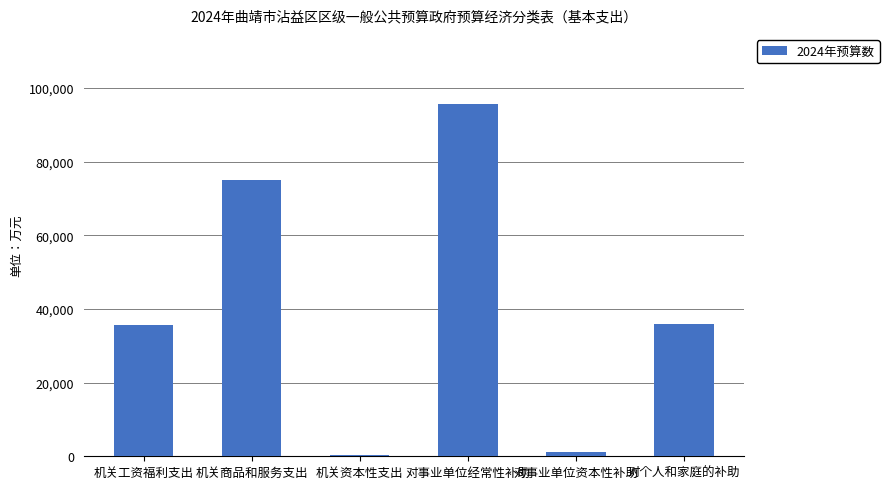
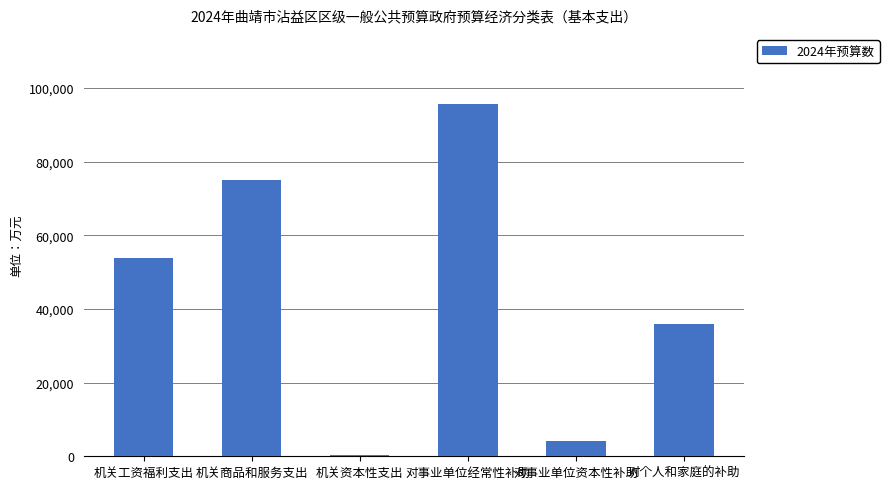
  {
-   "机关工资福利支出": "36,000",
+   "机关工资福利支出": "54,000",
    "机关商品和服务支出": "75,000",
    "对事业单位经常性补助": "96,000",
-   "对事业单位资本性补助": "1,000",
+   "对事业单位资本性补助": "4,000",
    "对个人和家庭的补助": "36,000"
  }
